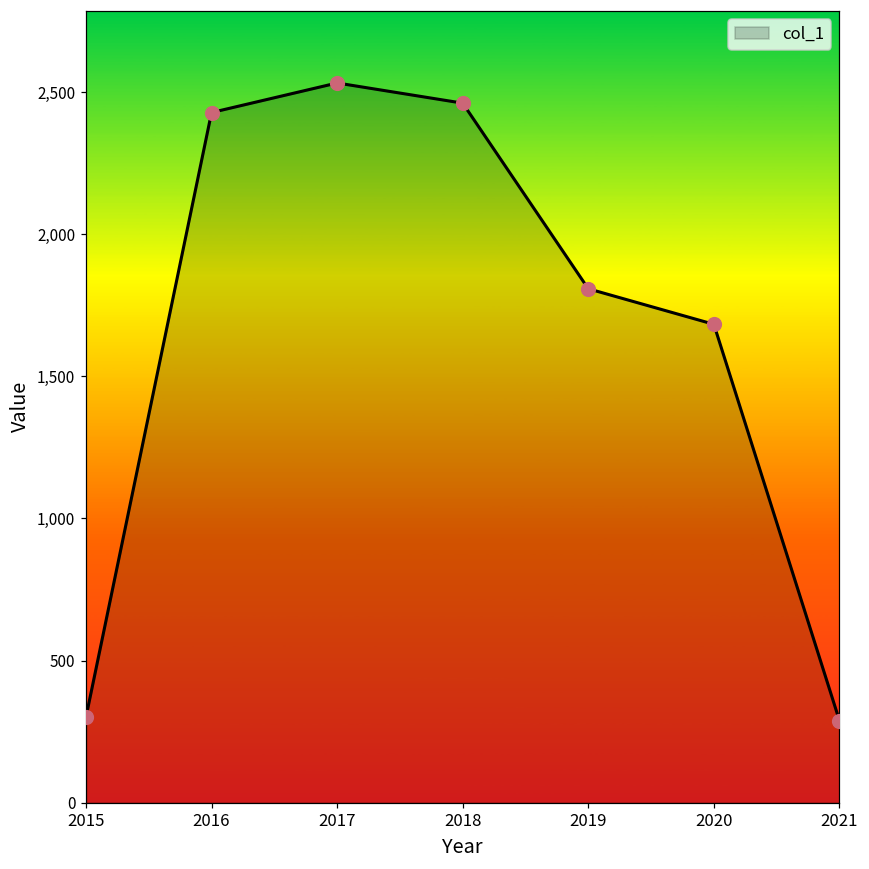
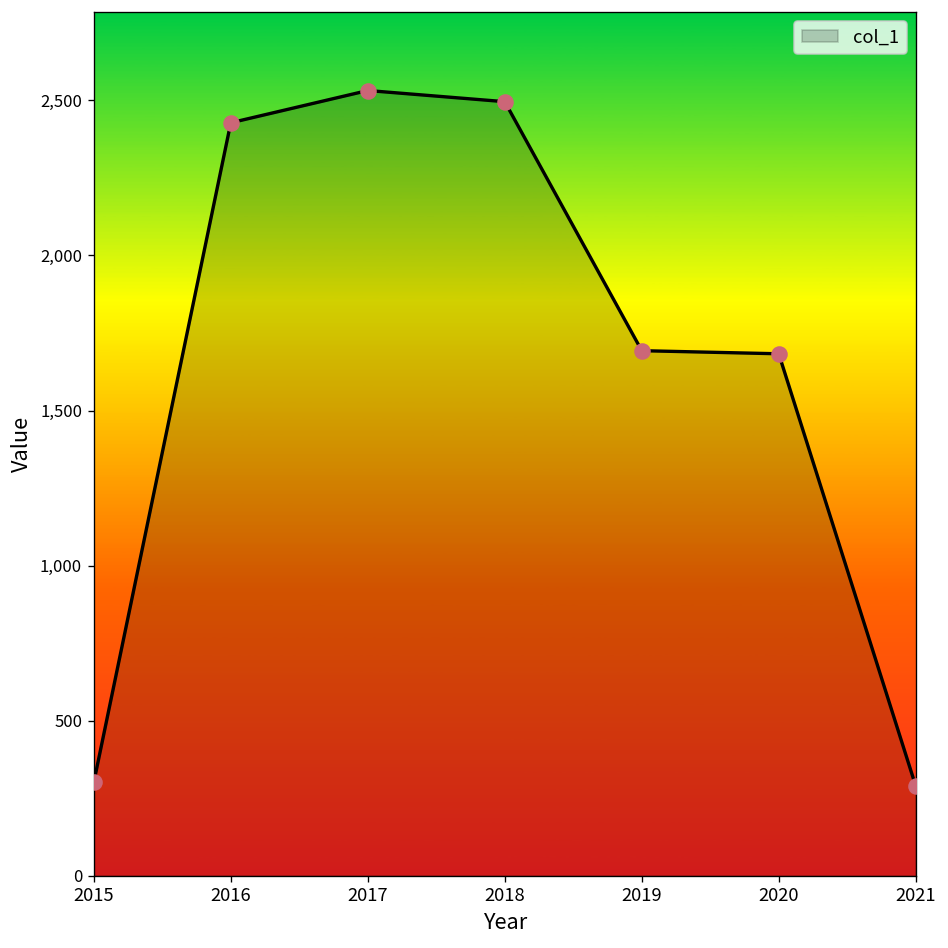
  {
    "2015": "300",
    "2016": "2,430",
    "2017": "2,530",
-   "2018": "2,460",
-   "2019": "1,810",
+   "2018": "2,500",
+   "2019": "1,690",
    "2020": "1,680",
    "2021": "290"
  }
